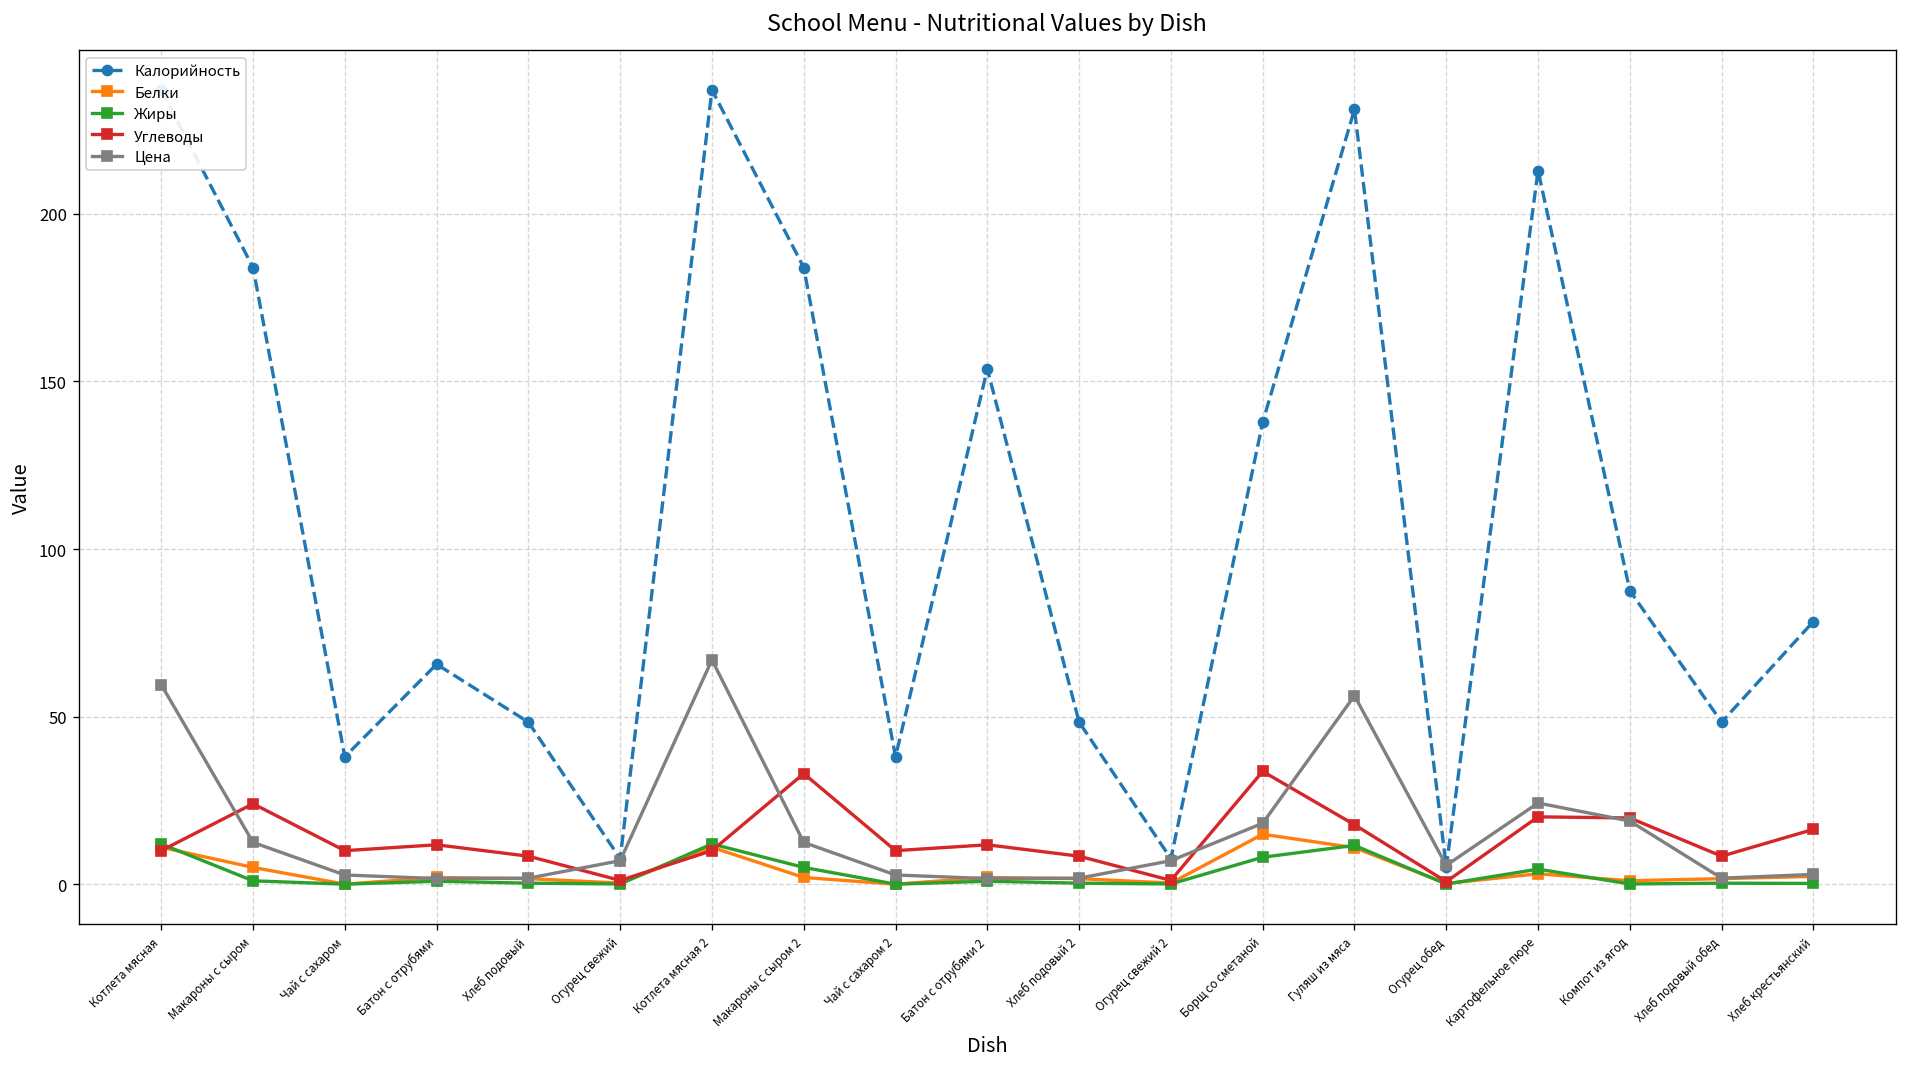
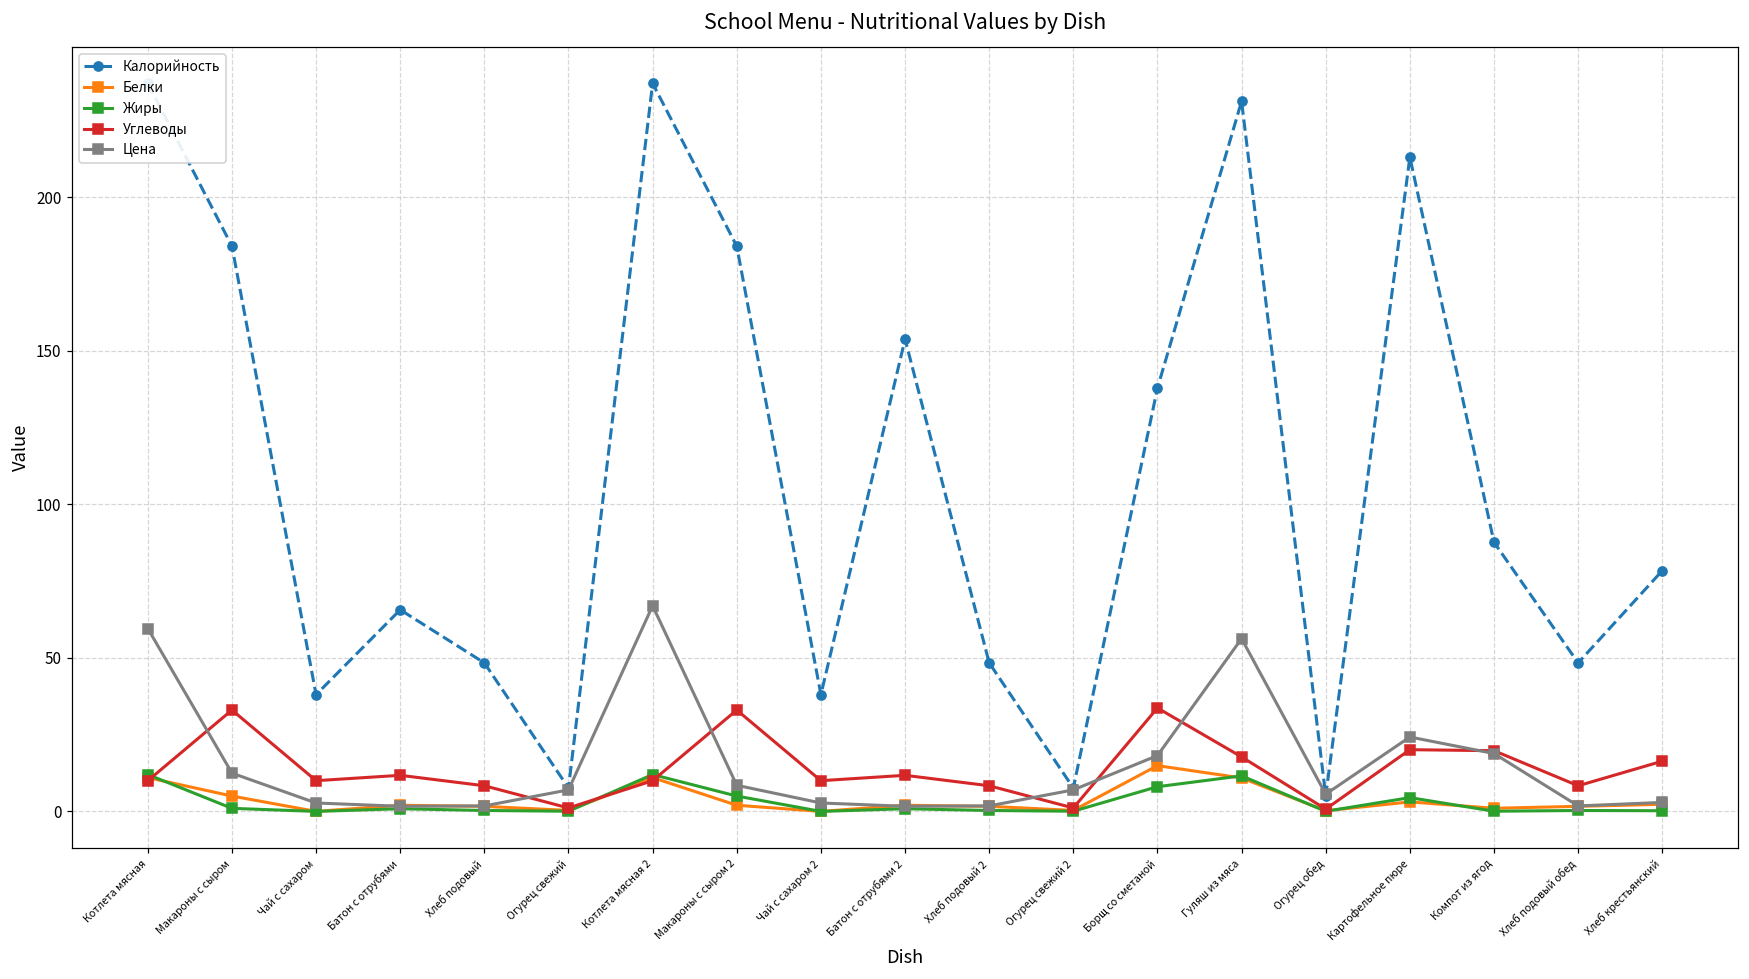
  {
    "Калорийность": {
      "Макароны с сыром": 184,
      "Чай с сахаром": 38,
      "Батон с отрубями": 66,
      "Хлеб подовый": 48,
      "Котлета мясная 2": 237,
      "Макароны с сыром 2": 184,
      "Чай с сахаром 2": 38,
      "Батон с отрубями 2": 154,
      "Хлеб подовый 2": 48,
      "Борщ со сметаной": 138,
      "Гуляш из мяса": 231,
      "Картофельное пюре": 213,
      "Компот из ягод": 88,
      "Хлеб подовый обед": 48,
      "Хлеб крестьянский": 78
    },
    "Белки": {
      "Котлета мясная": 11,
      "Макароны с сыром": 5,
      "Котлета мясная 2": 11,
      "Макароны с сыром 2": 2,
      "Борщ со сметаной": 15,
      "Картофельное пюре": 3,
      "Компот из ягод": 1
    },
    "Жиры": {
      "Котлета мясная": 12,
      "Макароны с сыром": 1,
      "Хлеб подовый": 0,
      "Котлета мясная 2": 12,
      "Макароны с сыром 2": 5,
      "Хлеб подовый 2": 0,
      "Борщ со сметаной": 8,
      "Картофельное пюре": 4,
      "Компот из ягод": 0,
      "Хлеб подовый обед": 0,
      "Хлеб крестьянский": 0
    },
    "Углеводы": {
      "Котлета мясная": 10,
-     "Макароны с сыром": 24,
+     "Макароны с сыром": 33,
      "Чай с сахаром": 10,
      "Батон с отрубями": 12,
      "Хлеб подовый": 8,
      "Котлета мясная 2": 10,
      "Макароны с сыром 2": 33,
      "Чай с сахаром 2": 10,
      "Батон с отрубями 2": 12,
      "Хлеб подовый 2": 8,
      "Борщ со сметаной": 34,
      "Гуляш из мяса": 18,
      "Картофельное пюре": 20,
      "Хлеб подовый обед": 8,
      "Хлеб крестьянский": 16
    },
    "Цена": {
      "Котлета мясная": 60,
      "Макароны с сыром": 12,
      "Чай с сахаром": 3,
      "Котлета мясная 2": 67,
-     "Макароны с сыром 2": 12,
+     "Макароны с сыром 2": 9,
      "Чай с сахаром 2": 3,
      "Борщ со сметаной": 18,
      "Гуляш из мяса": 56,
      "Картофельное пюре": 24
    }
  }
